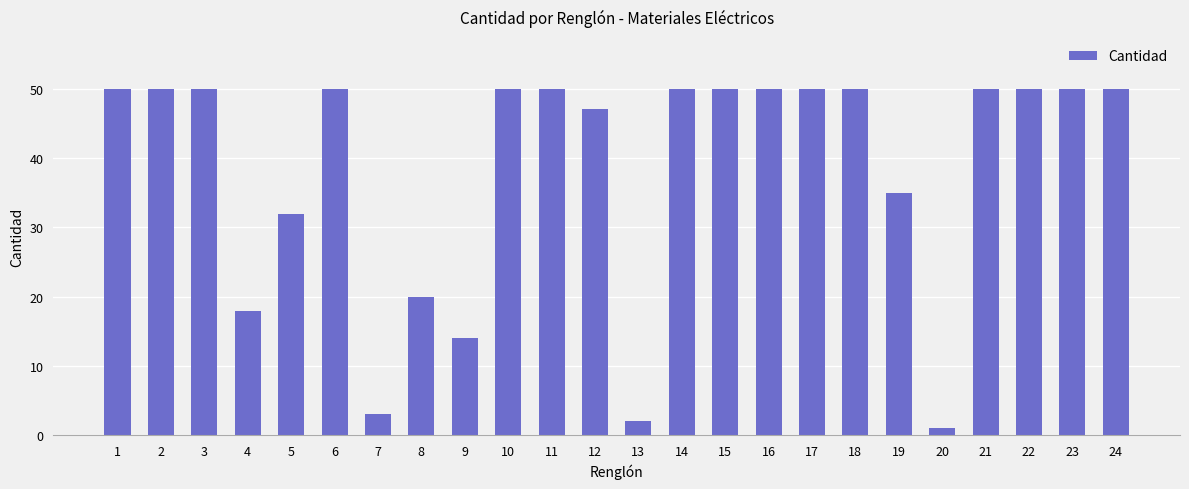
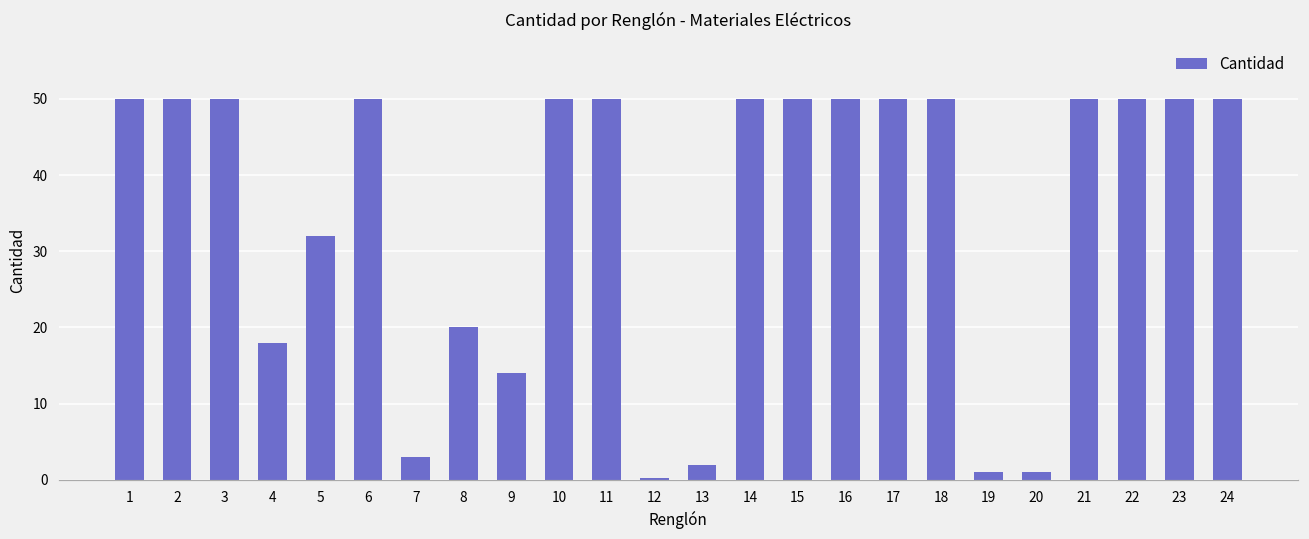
  {
    "1": 50,
    "2": 50,
    "3": 50,
    "4": 18,
    "5": 32,
    "6": 50,
    "7": 3,
    "8": 20,
    "9": 14,
    "10": 50,
    "11": 50,
-   "12": 47,
+   "12": 0,
    "13": 2,
    "14": 50,
    "15": 50,
    "16": 50,
    "17": 50,
    "18": 50,
-   "19": 35,
+   "19": 1,
    "20": 1,
    "21": 50,
    "22": 50,
    "23": 50,
    "24": 50
  }
